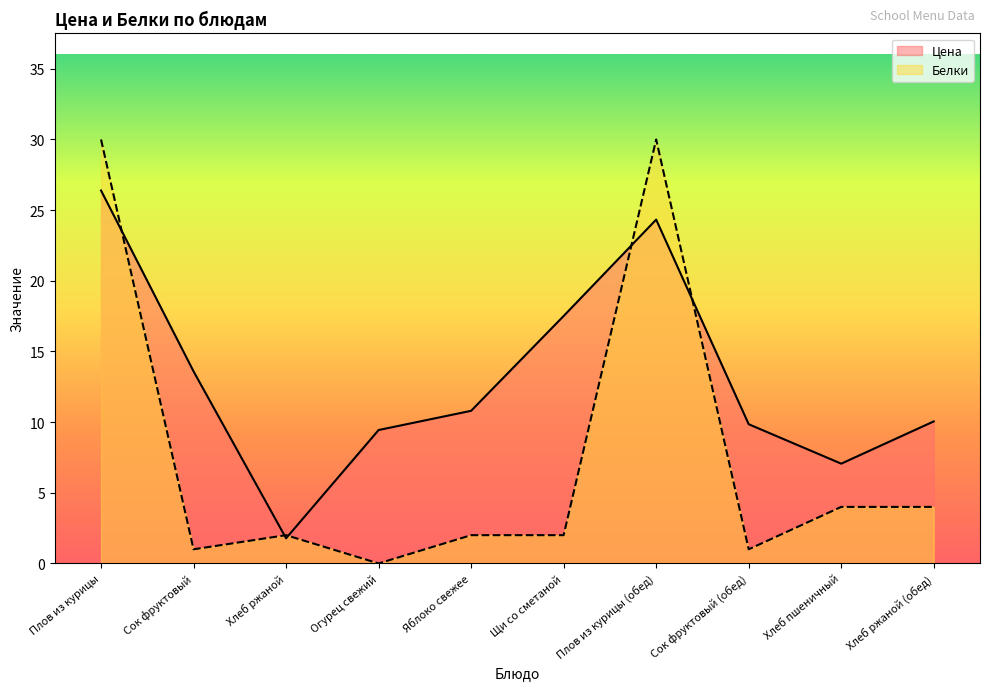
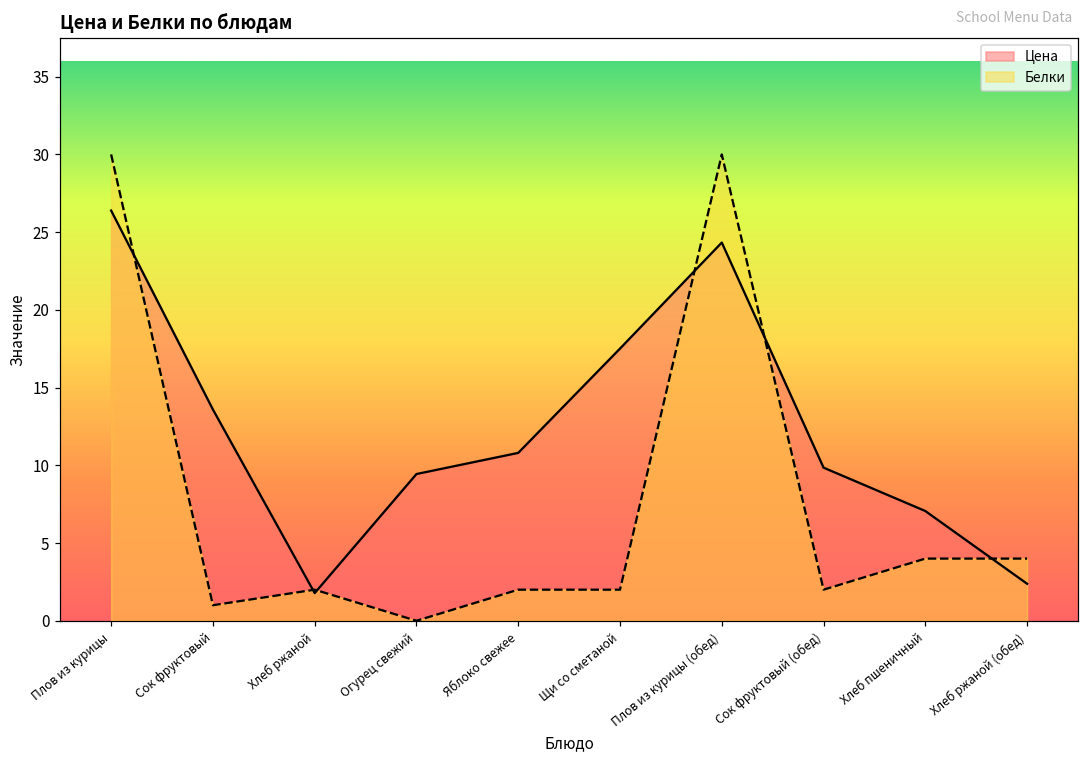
  {
    "Цена": {
      "Плов из курицы": 26.4,
      "Сок фруктовый": 13.6,
      "Хлеб ржаной": 1.8,
      "Огурец свежий": 9.4,
      "Яблоко свежее": 10.8,
      "Щи со сметаной": 17.5,
      "Плов из курицы (обед)": 24.3,
      "Сок фруктовый (обед)": 9.9,
      "Хлеб пшеничный": 7.1,
-     "Хлеб ржаной (обед)": 10.1
+     "Хлеб ржаной (обед)": 2.4
    },
    "Белки": {
      "Плов из курицы": 30,
      "Сок фруктовый": 1,
      "Хлеб ржаной": 2,
      "Огурец свежий": 0,
      "Яблоко свежее": 2,
      "Щи со сметаной": 2,
      "Плов из курицы (обед)": 30,
-     "Сок фруктовый (обед)": 1,
+     "Сок фруктовый (обед)": 2,
      "Хлеб пшеничный": 4,
      "Хлеб ржаной (обед)": 4
    }
  }
